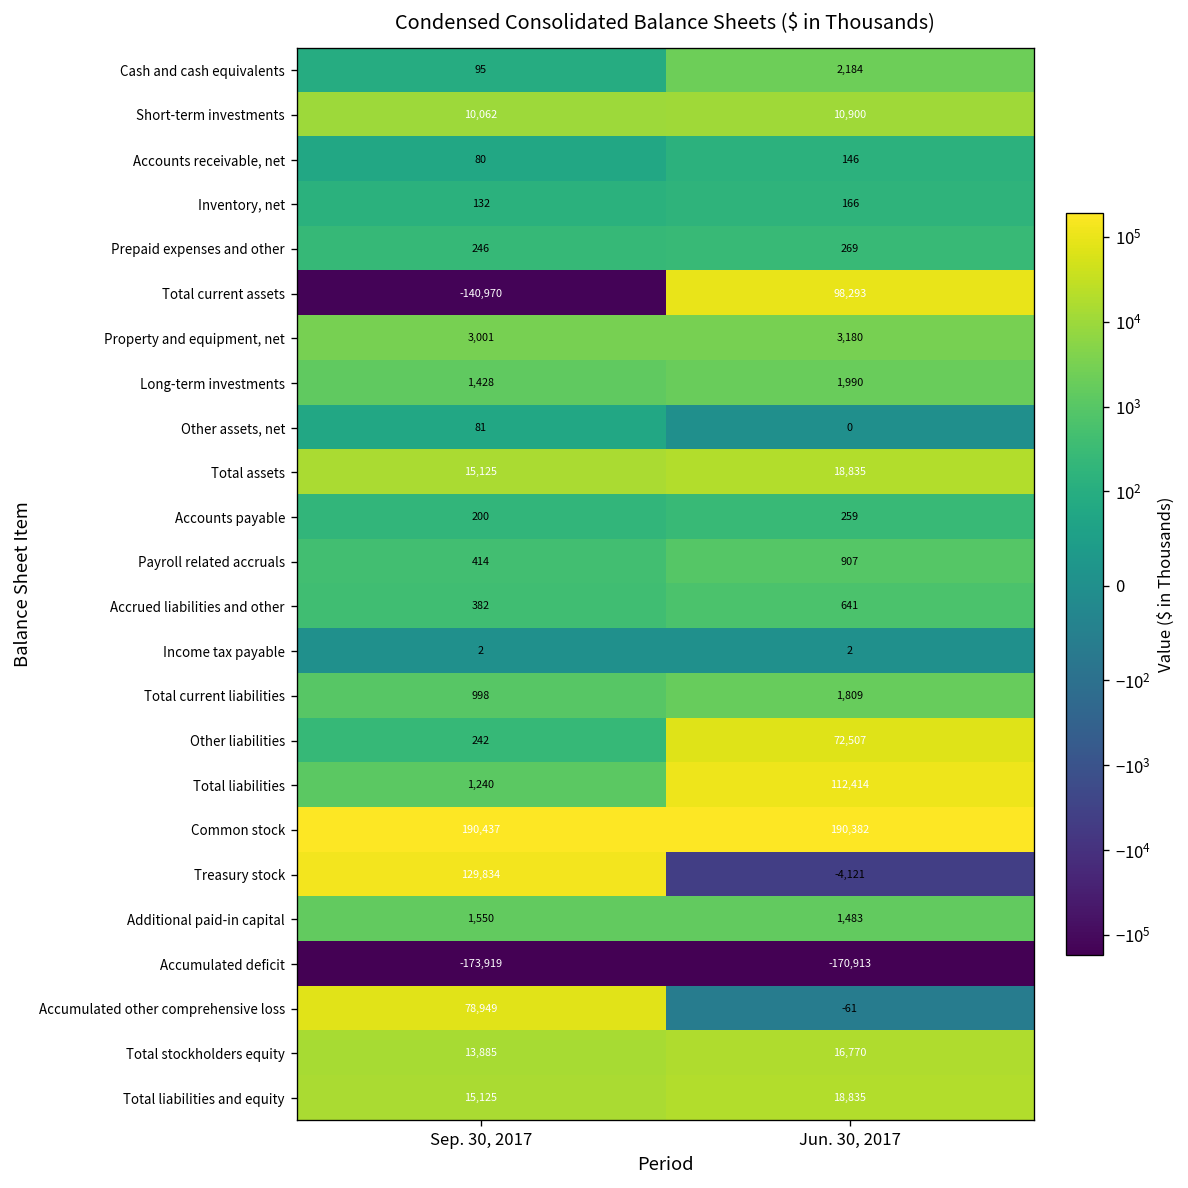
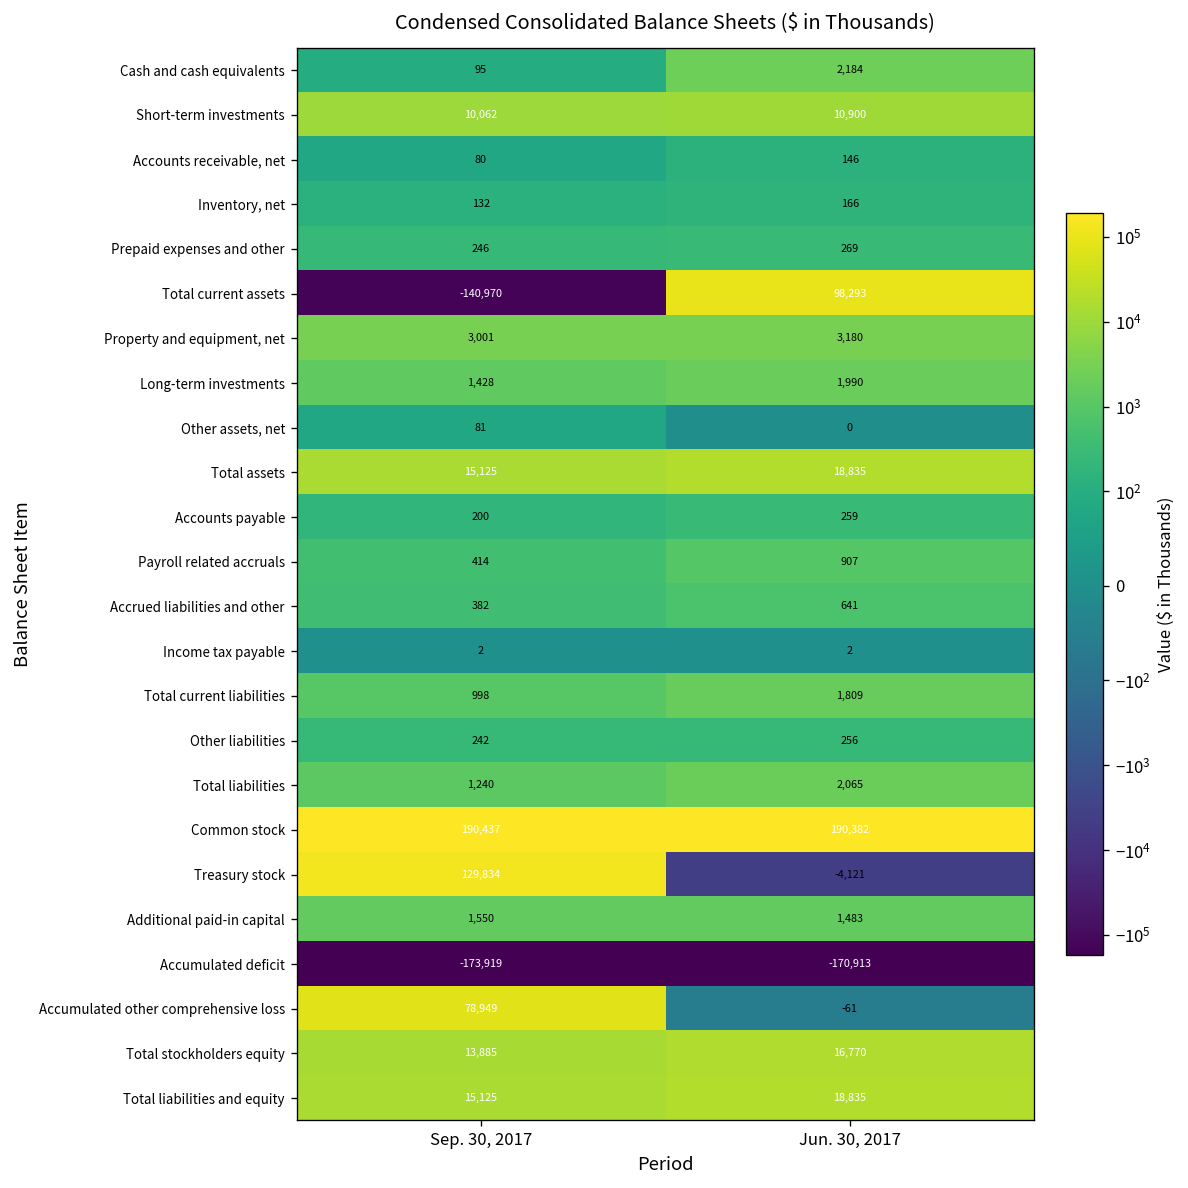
  {
    "Cash and cash equivalents": {
      "Sep. 30, 2017": "95",
      "Jun. 30, 2017": "2,184"
    },
    "Short-term investments": {
      "Sep. 30, 2017": "10,062",
      "Jun. 30, 2017": "10,900"
    },
    "Accounts receivable, net": {
      "Sep. 30, 2017": "80",
      "Jun. 30, 2017": "146"
    },
    "Inventory, net": {
      "Sep. 30, 2017": "132",
      "Jun. 30, 2017": "166"
    },
    "Prepaid expenses and other": {
      "Sep. 30, 2017": "246",
      "Jun. 30, 2017": "269"
    },
    "Total current assets": {
      "Sep. 30, 2017": "-140,970",
      "Jun. 30, 2017": "98,293"
    },
    "Property and equipment, net": {
      "Sep. 30, 2017": "3,001",
      "Jun. 30, 2017": "3,180"
    },
    "Long-term investments": {
      "Sep. 30, 2017": "1,428",
      "Jun. 30, 2017": "1,990"
    },
    "Other assets, net": {
      "Sep. 30, 2017": "81",
      "Jun. 30, 2017": "0"
    },
    "Total assets": {
      "Sep. 30, 2017": "15,125",
      "Jun. 30, 2017": "18,835"
    },
    "Accounts payable": {
      "Sep. 30, 2017": "200",
      "Jun. 30, 2017": "259"
    },
    "Payroll related accruals": {
      "Sep. 30, 2017": "414",
      "Jun. 30, 2017": "907"
    },
    "Accrued liabilities and other": {
      "Sep. 30, 2017": "382",
      "Jun. 30, 2017": "641"
    },
    "Income tax payable": {
      "Sep. 30, 2017": "2",
      "Jun. 30, 2017": "2"
    },
    "Total current liabilities": {
      "Sep. 30, 2017": "998",
      "Jun. 30, 2017": "1,809"
    },
    "Other liabilities": {
      "Sep. 30, 2017": "242",
-     "Jun. 30, 2017": "72,507"
+     "Jun. 30, 2017": "256"
    },
    "Total liabilities": {
      "Sep. 30, 2017": "1,240",
-     "Jun. 30, 2017": "112,414"
+     "Jun. 30, 2017": "2,065"
    },
    "Common stock": {
      "Sep. 30, 2017": "190,437",
      "Jun. 30, 2017": "190,382"
    },
    "Treasury stock": {
      "Sep. 30, 2017": "129,834",
      "Jun. 30, 2017": "-4,121"
    },
    "Additional paid-in capital": {
      "Sep. 30, 2017": "1,550",
      "Jun. 30, 2017": "1,483"
    },
    "Accumulated deficit": {
      "Sep. 30, 2017": "-173,919",
      "Jun. 30, 2017": "-170,913"
    },
    "Accumulated other comprehensive loss": {
      "Sep. 30, 2017": "78,949",
      "Jun. 30, 2017": "-61"
    },
    "Total stockholders equity": {
      "Sep. 30, 2017": "13,885",
      "Jun. 30, 2017": "16,770"
    },
    "Total liabilities and equity": {
      "Sep. 30, 2017": "15,125",
      "Jun. 30, 2017": "18,835"
    }
  }
